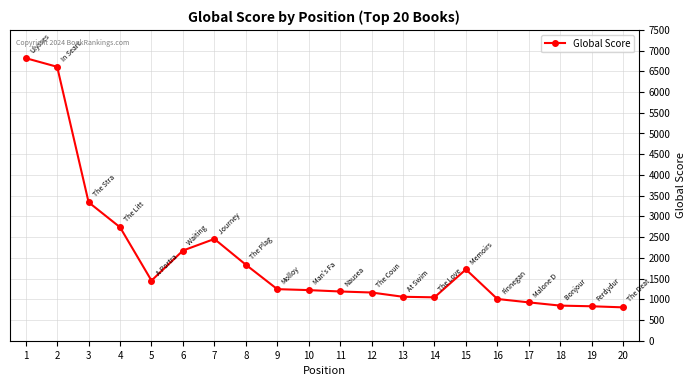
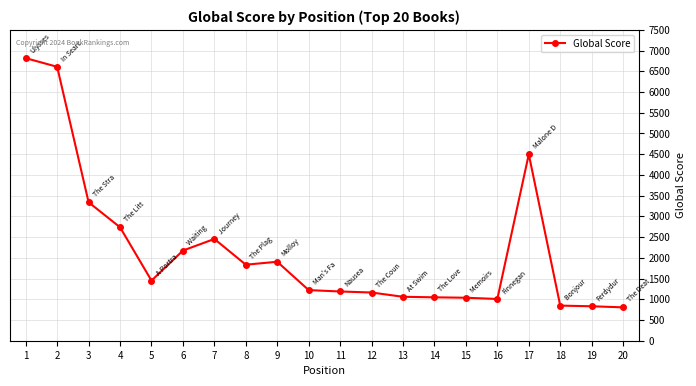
  {
    "2": 6600,
    "3": 3300,
    "4": 2700,
    "5": 1500,
    "6": 2200,
    "7": 2500,
    "8": 1800,
-   "9": 1200,
+   "9": 1900,
    "10": 1200,
    "11": 1200,
    "12": 1200,
    "13": 1100,
    "14": 1000,
-   "15": 1700,
+   "15": 1000,
    "16": 1000,
-   "17": 900,
+   "17": 4500,
    "18": 800,
    "19": 800,
    "20": 800
  }
